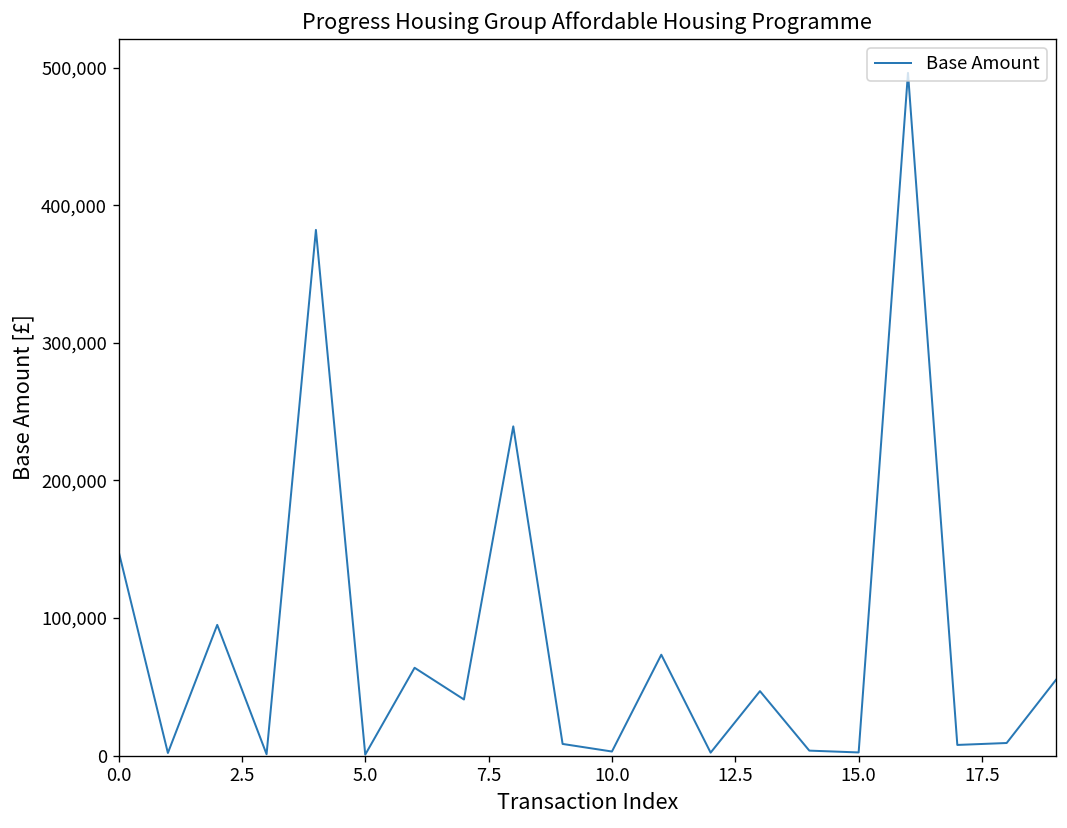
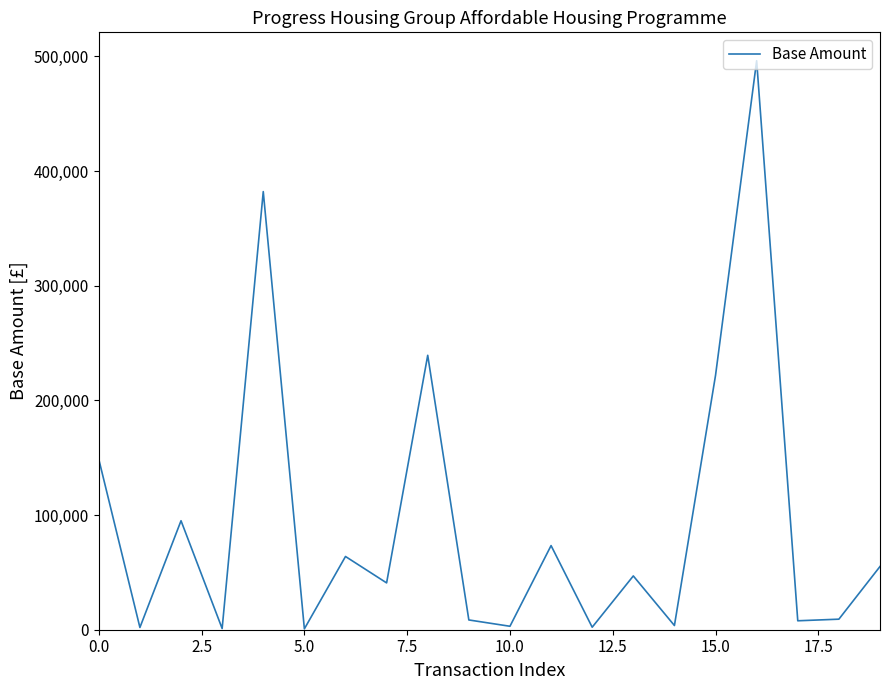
  {
    "0.0": "149,000",
    "5.0": "1,000",
    "10.0": "3,000",
-   "15.0": "2,000"
+   "15.0": "222,000"
  }
